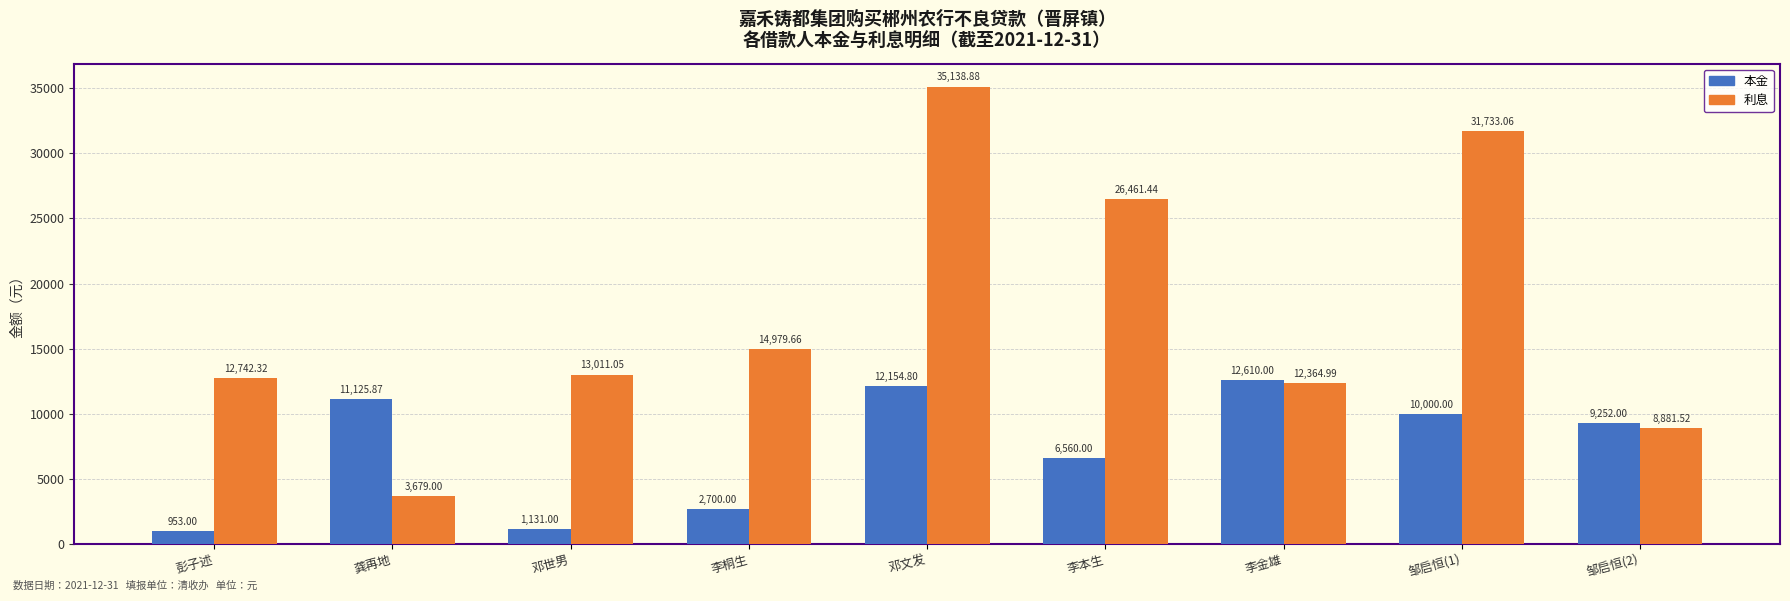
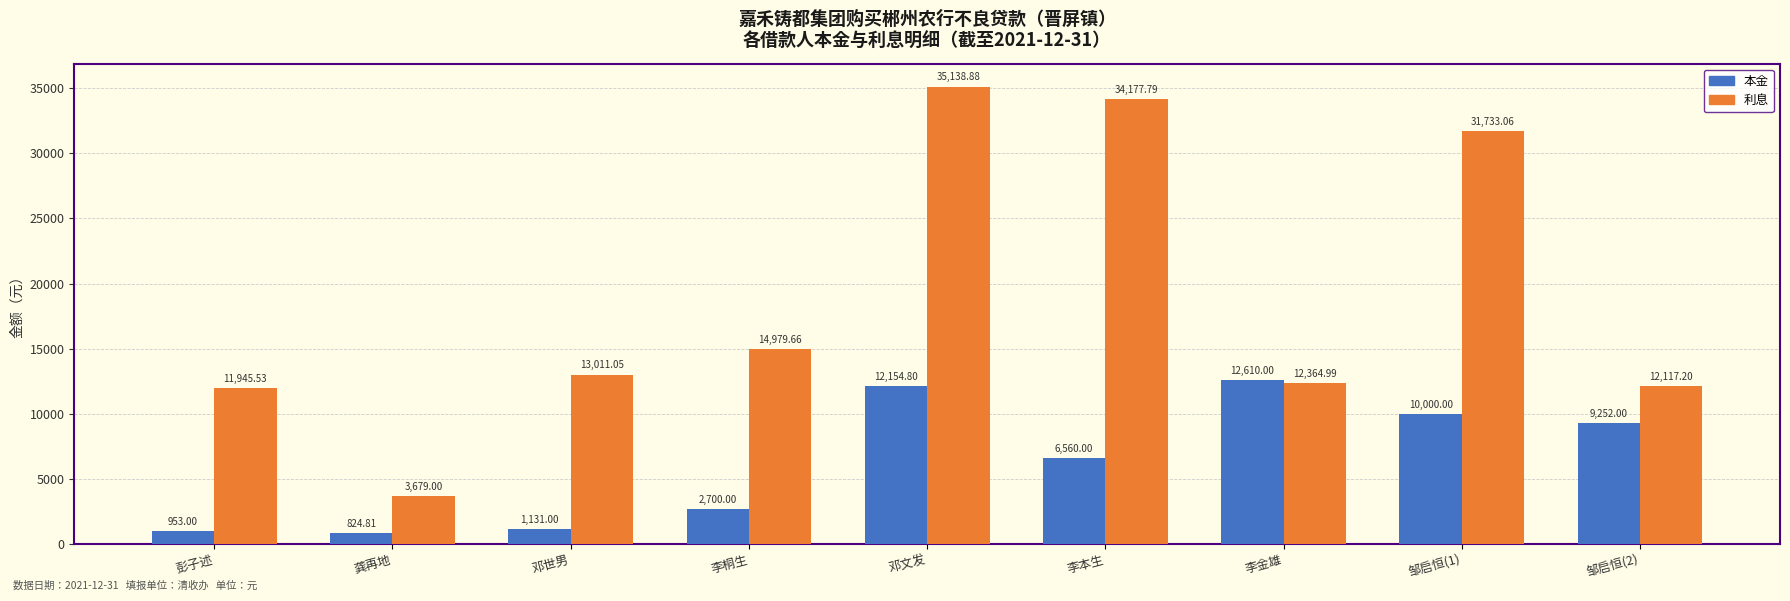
  {
    "本金": {
      "彭子述": "953.00",
-     "龚再地": "11,125.87",
+     "龚再地": "824.81",
      "邓世男": "1,131.00",
      "李桐生": "2,700.00",
      "邓文发": "12,154.80",
      "李本生": "6,560.00",
      "李金雄": "12,610.00",
      "邹启恒(1)": "10,000.00",
      "邹启恒(2)": "9,252.00"
    },
    "利息": {
-     "彭子述": "12,742.32",
+     "彭子述": "11,945.53",
      "龚再地": "3,679.00",
      "邓世男": "13,011.05",
      "李桐生": "14,979.66",
      "邓文发": "35,138.88",
-     "李本生": "26,461.44",
+     "李本生": "34,177.79",
      "李金雄": "12,364.99",
      "邹启恒(1)": "31,733.06",
-     "邹启恒(2)": "8,881.52"
+     "邹启恒(2)": "12,117.20"
    }
  }
